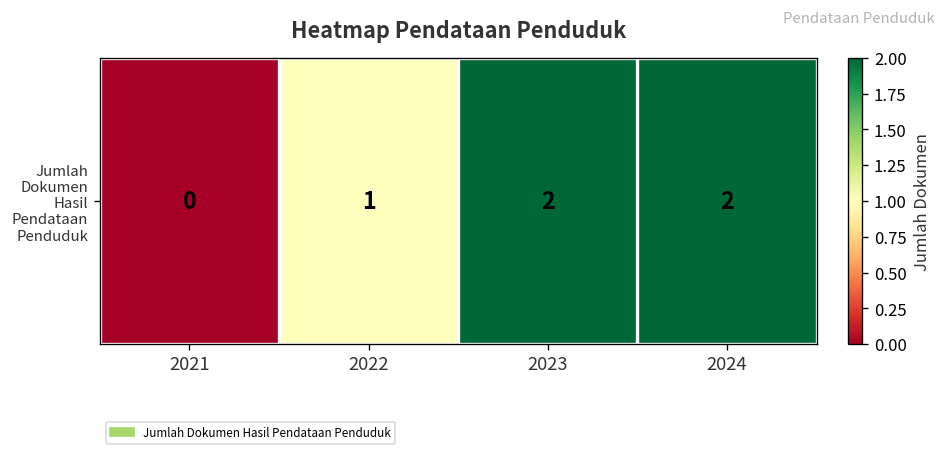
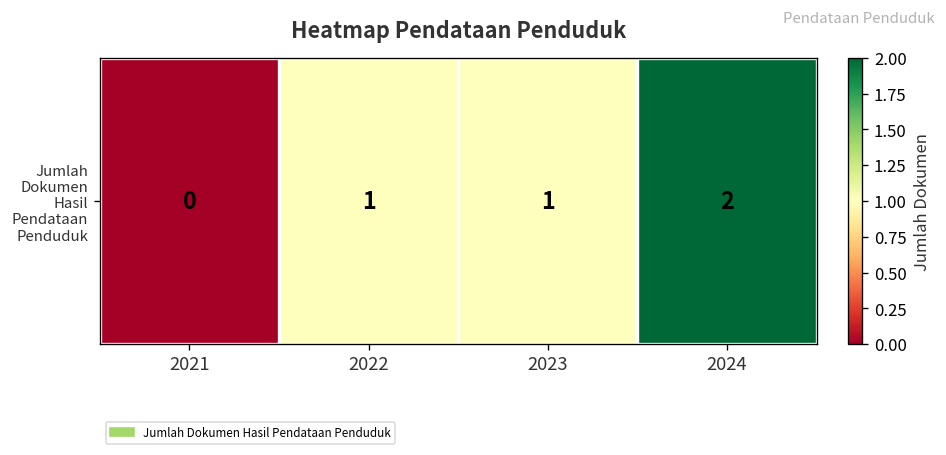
  {
    "Jumlah Dokumen Hasil Pendataan Penduduk": {
      "2021": 0,
      "2022": 1,
-     "2023": 2,
+     "2023": 1,
      "2024": 2
    }
  }
